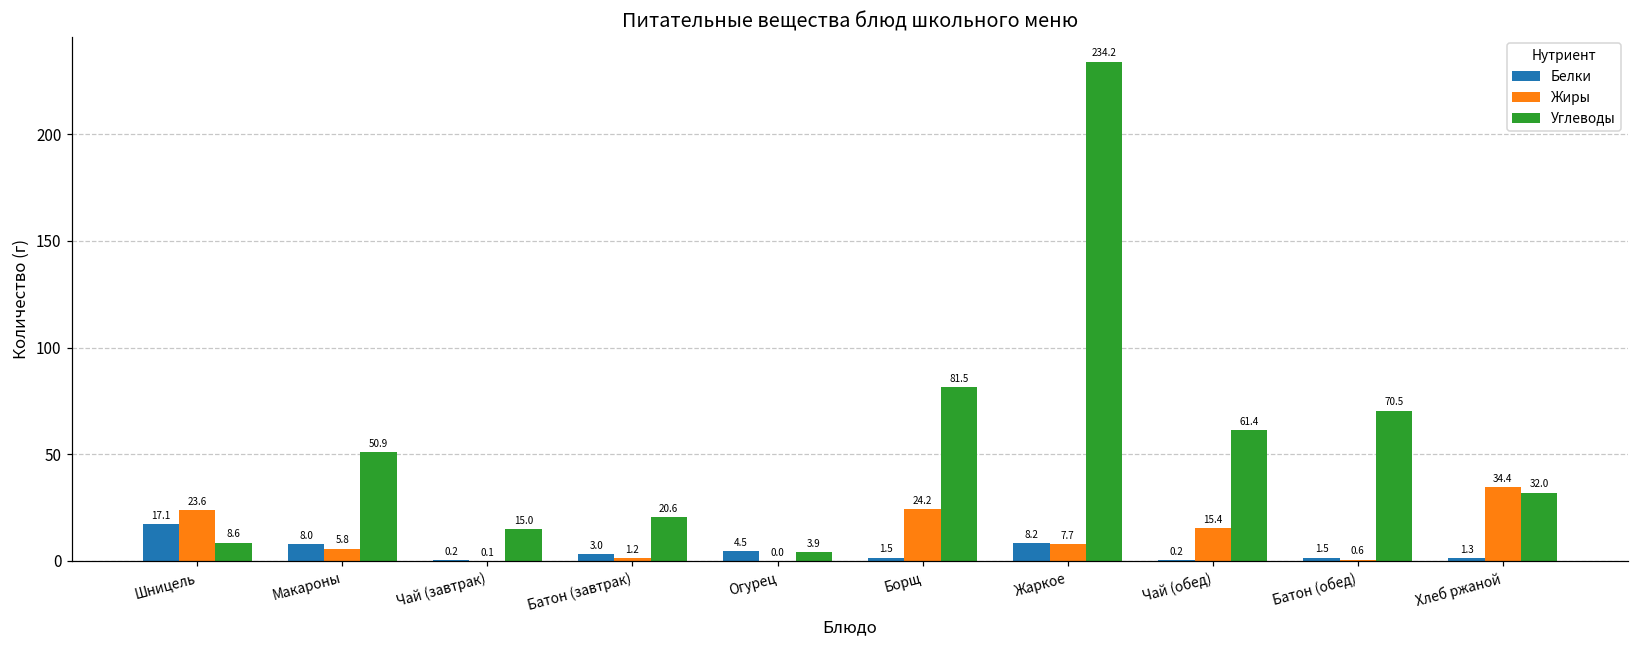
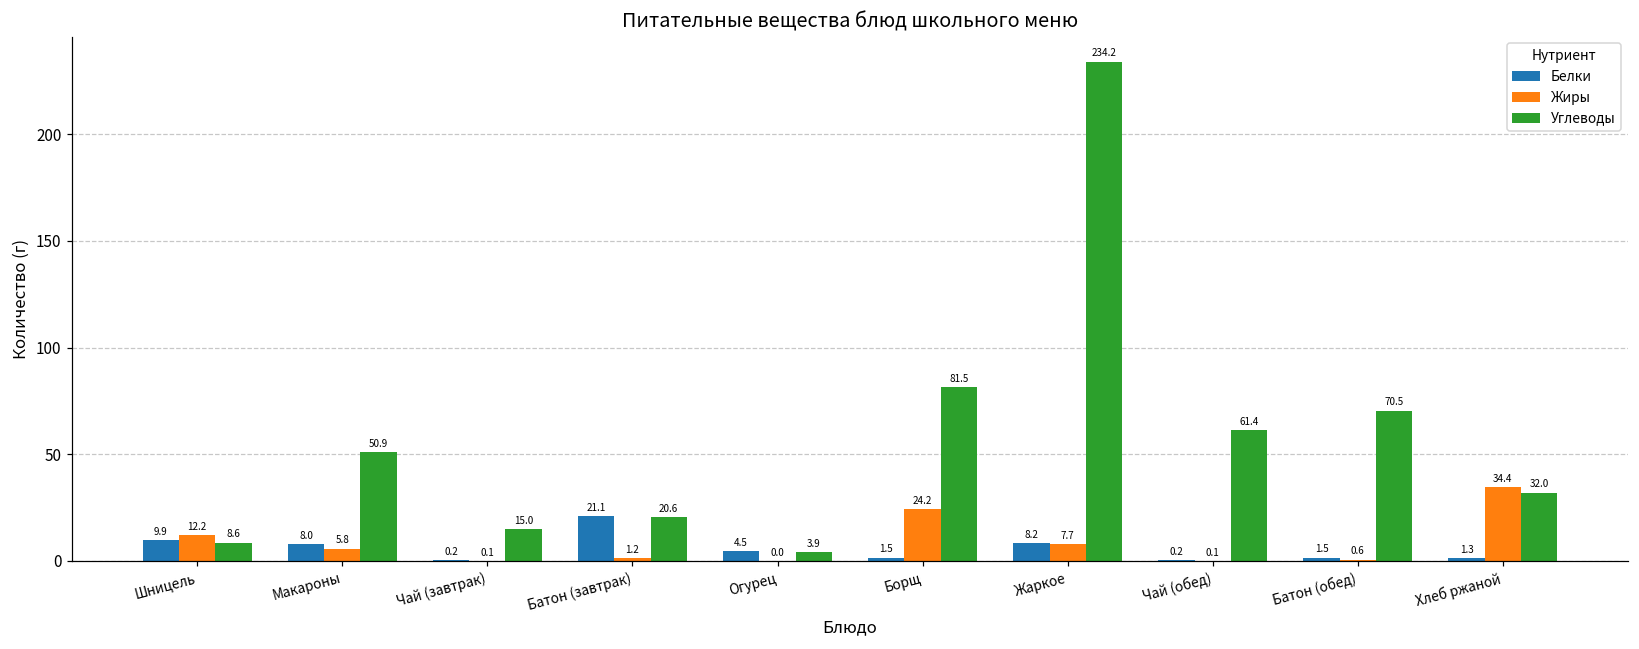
  {
    "Белки": {
-     "Шницель": 17.1,
+     "Шницель": 9.9,
      "Макароны": 8.0,
      "Чай (завтрак)": 0.2,
-     "Батон (завтрак)": 3.0,
+     "Батон (завтрак)": 21.1,
      "Огурец": 4.5,
      "Борщ": 1.5,
      "Жаркое": 8.2,
      "Чай (обед)": 0.2,
      "Батон (обед)": 1.5,
      "Хлеб ржаной": 1.3
    },
    "Жиры": {
-     "Шницель": 23.6,
+     "Шницель": 12.2,
      "Макароны": 5.8,
      "Чай (завтрак)": 0.1,
      "Батон (завтрак)": 1.2,
      "Огурец": 0.0,
      "Борщ": 24.2,
      "Жаркое": 7.7,
-     "Чай (обед)": 15.4,
+     "Чай (обед)": 0.1,
      "Батон (обед)": 0.6,
      "Хлеб ржаной": 34.4
    },
    "Углеводы": {
      "Шницель": 8.6,
      "Макароны": 50.9,
      "Чай (завтрак)": 15.0,
      "Батон (завтрак)": 20.6,
      "Огурец": 3.9,
      "Борщ": 81.5,
      "Жаркое": 234.2,
      "Чай (обед)": 61.4,
      "Батон (обед)": 70.5,
      "Хлеб ржаной": 32.0
    }
  }
